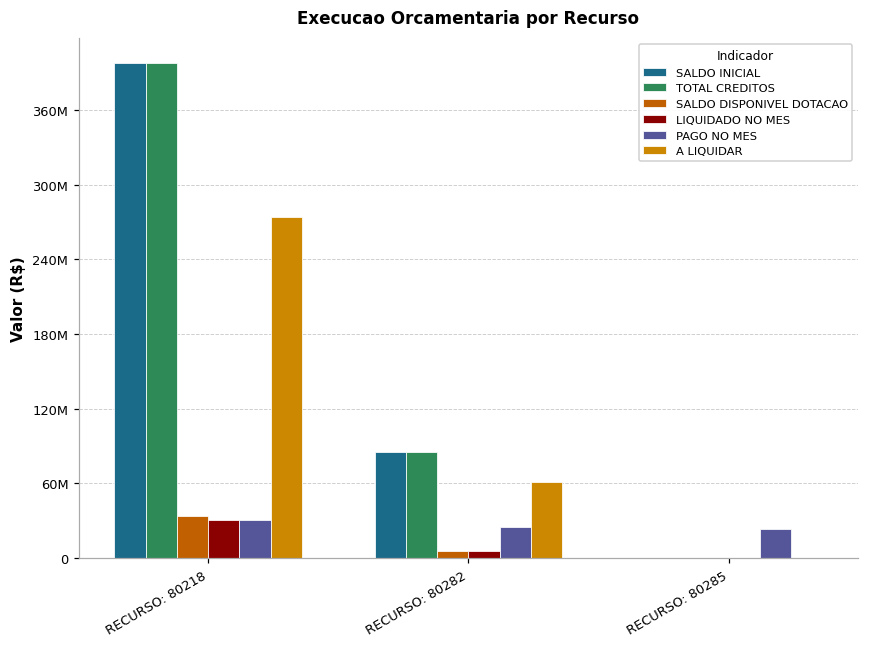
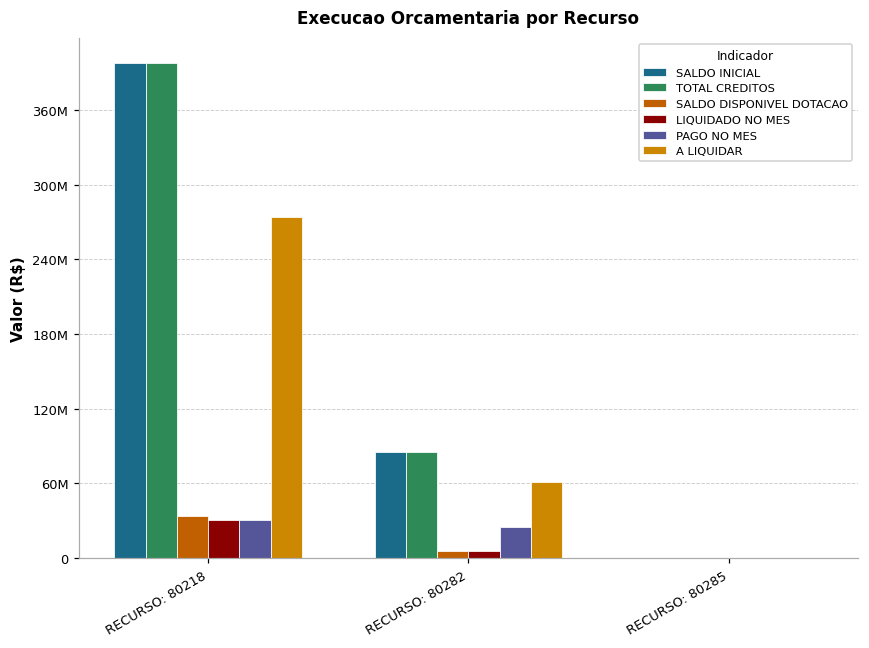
  {
    "SALDO INICIAL": {
      "RECURSO: 80218": 398000000,
      "RECURSO: 80282": 85000000
    },
    "TOTAL CREDITOS": {
      "RECURSO: 80218": 398000000,
      "RECURSO: 80282": 85000000
    },
    "LIQUIDADO NO MES": {
      "RECURSO: 80218": 31000000,
      "RECURSO: 80282": 6000000,
      "RECURSO: 80285": 0
    },
    "PAGO NO MES": {
      "RECURSO: 80218": 31000000,
      "RECURSO: 80282": 25000000,
-     "RECURSO: 80285": 24000000
+     "RECURSO: 80285": 0
    }
  }
